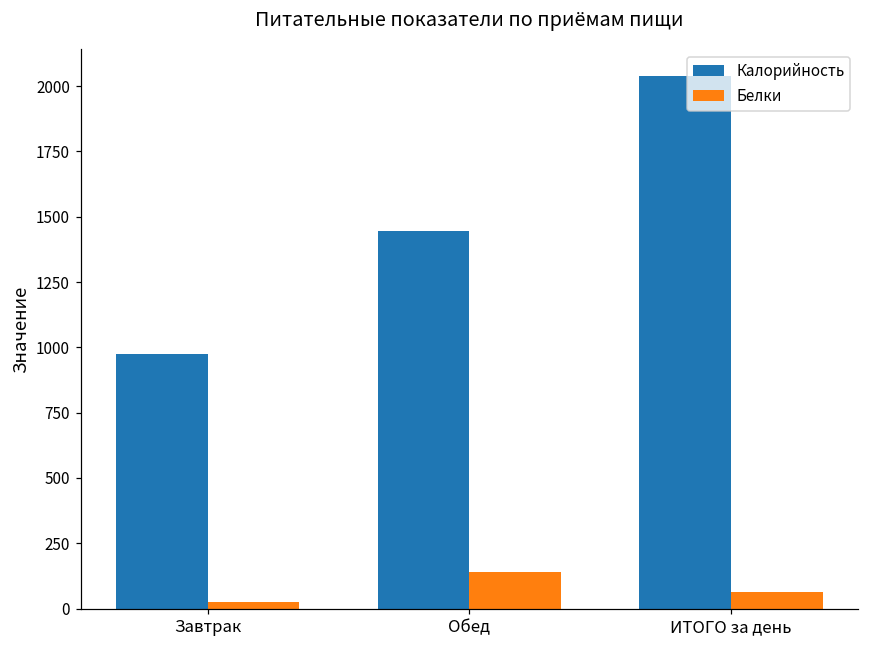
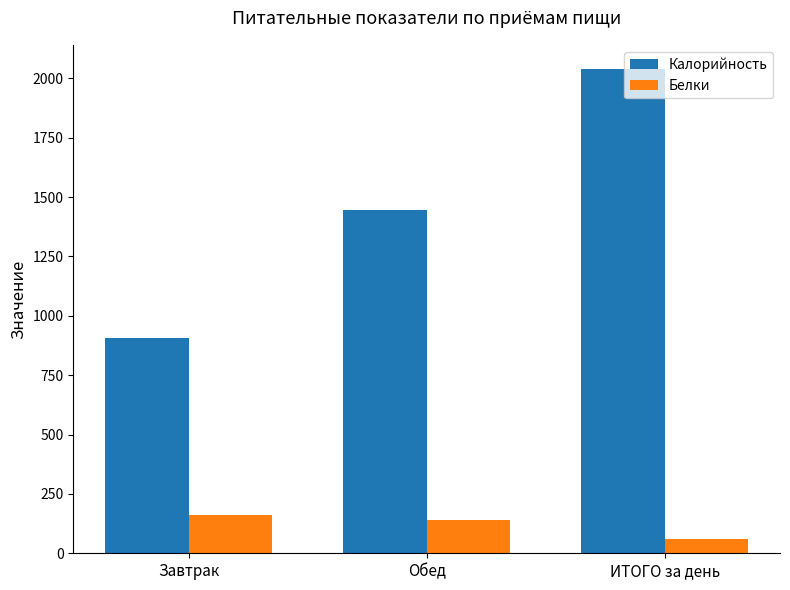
  {
    "Калорийность": {
-     "Завтрак": 970,
+     "Завтрак": 910,
      "Обед": 1450,
      "ИТОГО за день": 2040
    },
    "Белки": {
-     "Завтрак": 20,
+     "Завтрак": 160,
      "Обед": 140,
      "ИТОГО за день": 60
    }
  }
